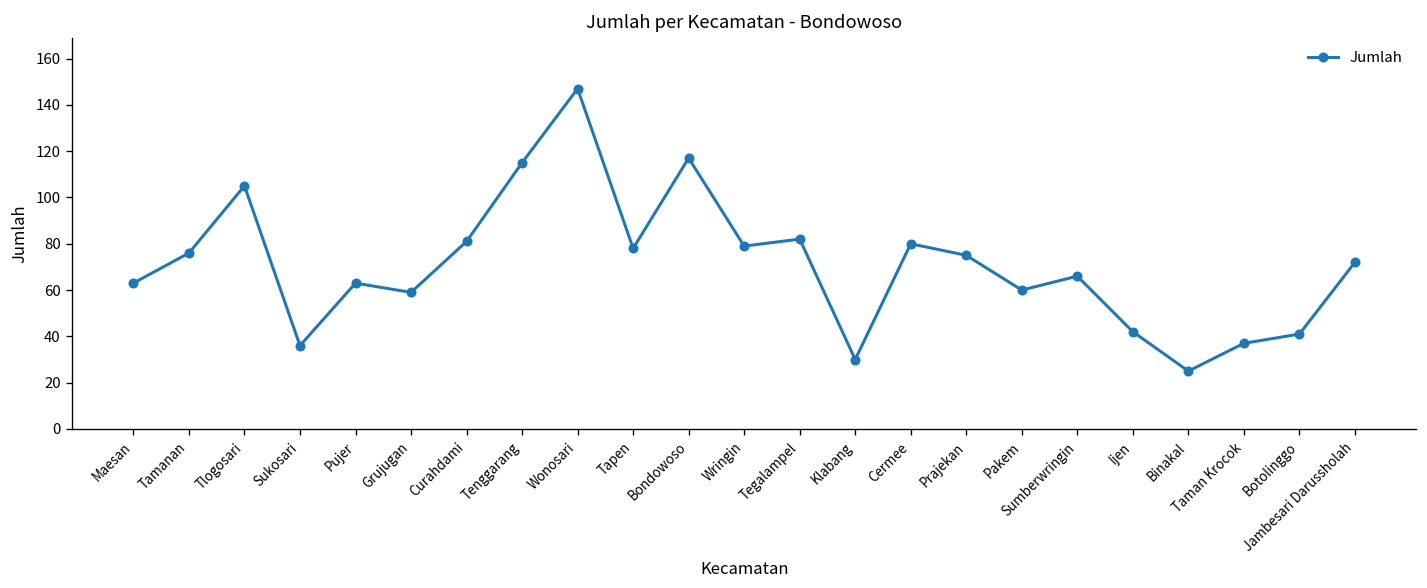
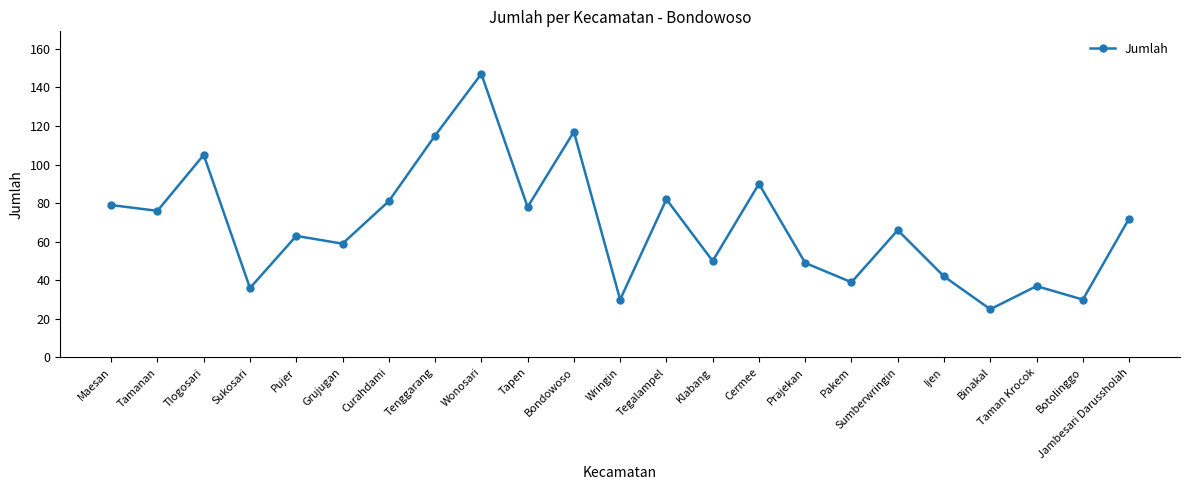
  {
-   "Maesan": 63,
+   "Maesan": 79,
    "Tamanan": 76,
    "Tlogosari": 105,
    "Sukosari": 36,
    "Pujer": 63,
    "Grujugan": 59,
    "Curahdami": 81,
    "Tenggarang": 115,
    "Wonosari": 147,
    "Tapen": 78,
    "Bondowoso": 117,
-   "Wringin": 79,
+   "Wringin": 30,
    "Tegalampel": 82,
-   "Klabang": 30,
-   "Cermee": 80,
-   "Prajekan": 75,
-   "Pakem": 60,
+   "Klabang": 50,
+   "Cermee": 90,
+   "Prajekan": 49,
+   "Pakem": 39,
    "Sumberwringin": 66,
    "Ijen": 42,
    "Binakal": 25,
    "Taman Krocok": 37,
-   "Botolinggo": 41,
+   "Botolinggo": 30,
    "Jambesari Darussholah": 72
  }
